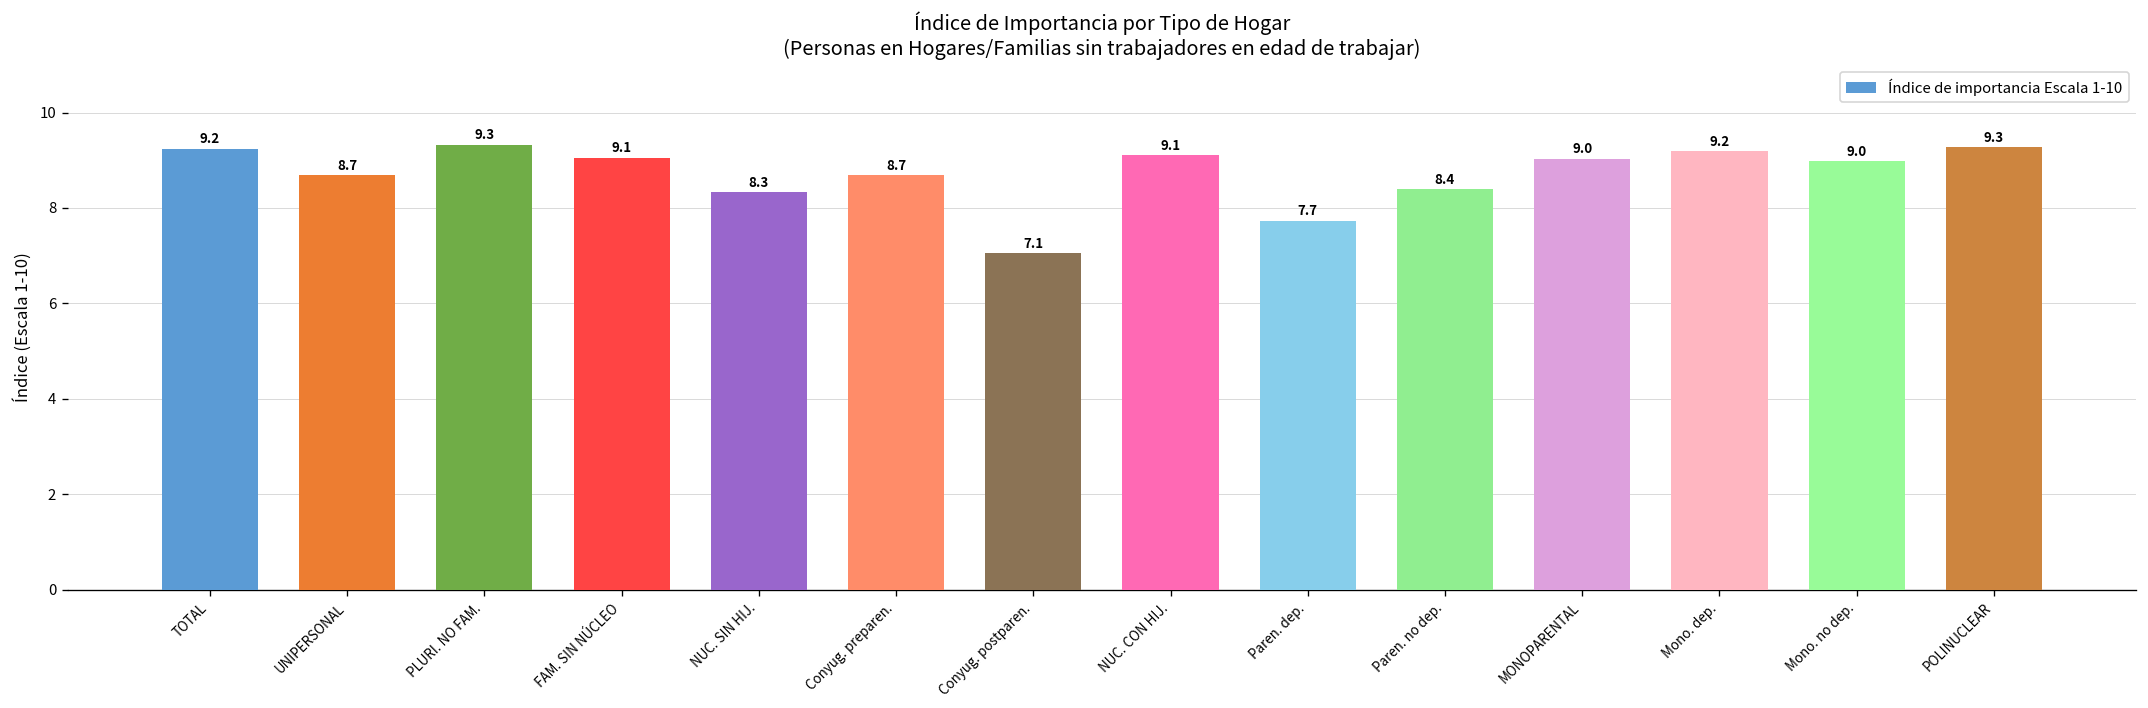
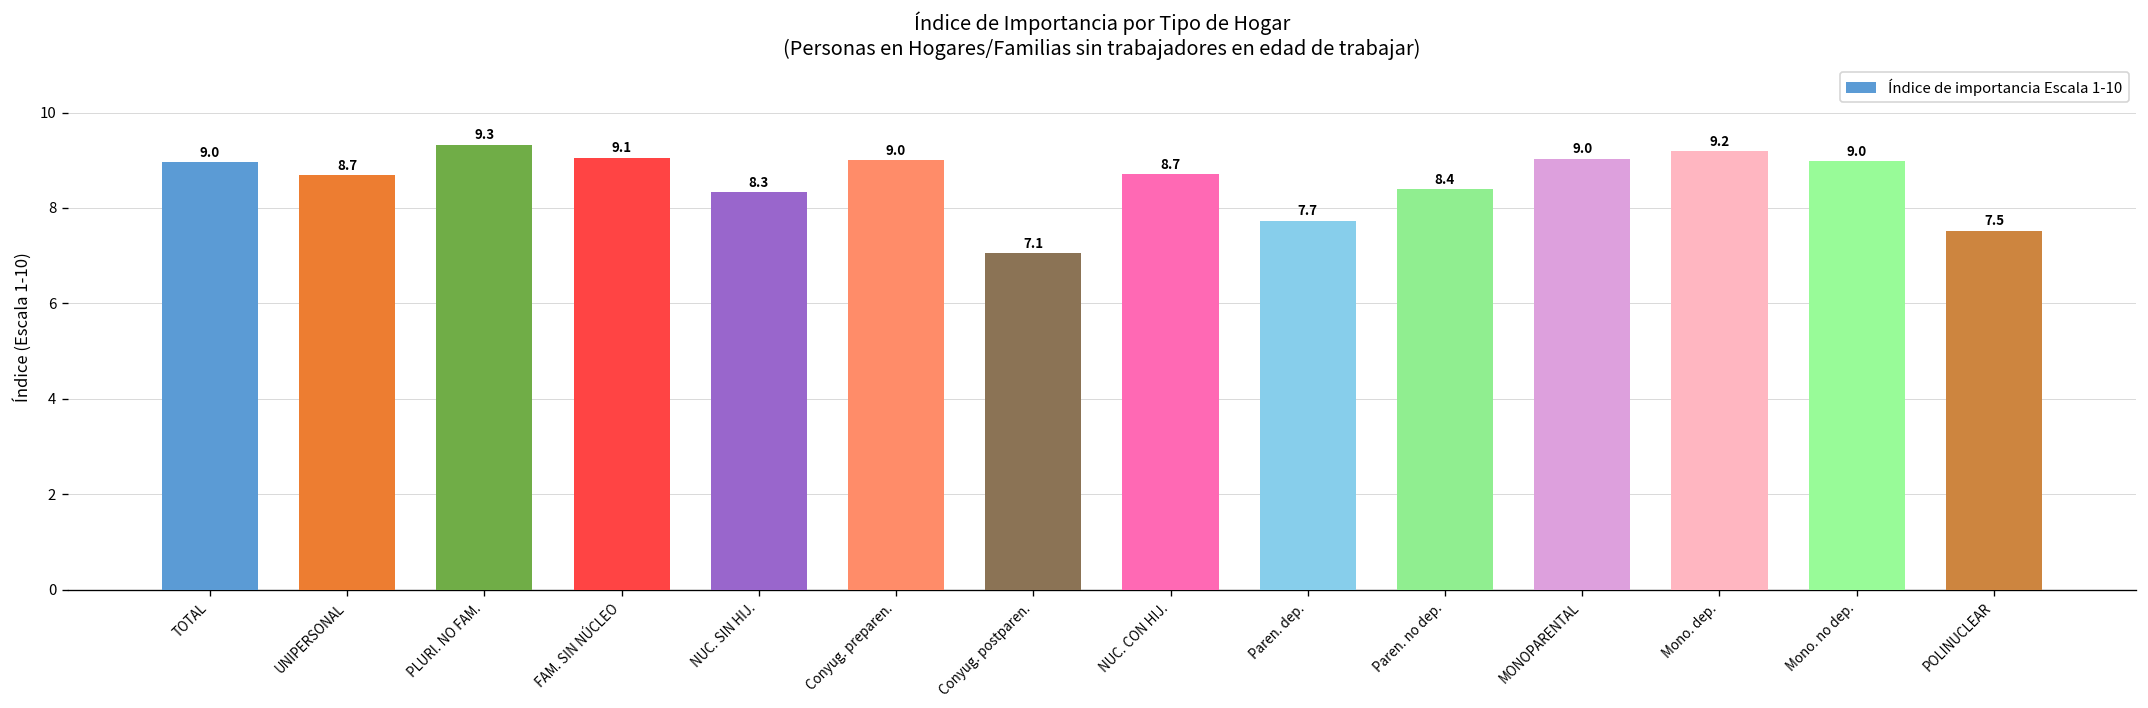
  {
-   "TOTAL": 9.2,
+   "TOTAL": 9.0,
    "UNIPERSONAL": 8.7,
    "PLURI. NO FAM.": 9.3,
    "FAM. SIN NÚCLEO": 9.1,
    "NUC. SIN HIJ.": 8.3,
-   "Conyug. preparen.": 8.7,
+   "Conyug. preparen.": 9.0,
    "Conyug. postparen.": 7.1,
-   "NUC. CON HIJ.": 9.1,
+   "NUC. CON HIJ.": 8.7,
    "Paren. dep.": 7.7,
    "Paren. no dep.": 8.4,
    "MONOPARENTAL": 9.0,
    "Mono. dep.": 9.2,
    "Mono. no dep.": 9.0,
-   "POLINUCLEAR": 9.3
+   "POLINUCLEAR": 7.5
  }
